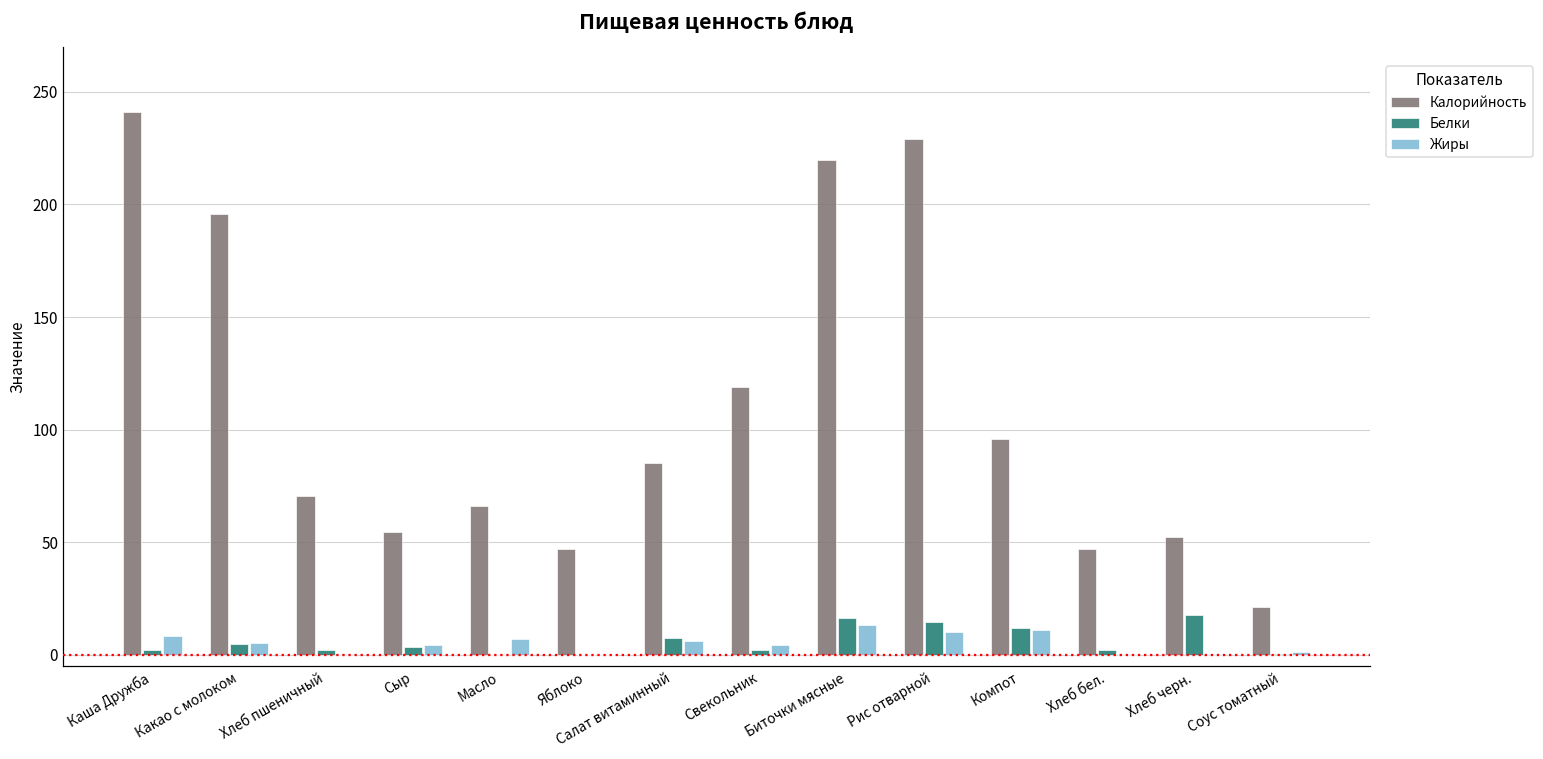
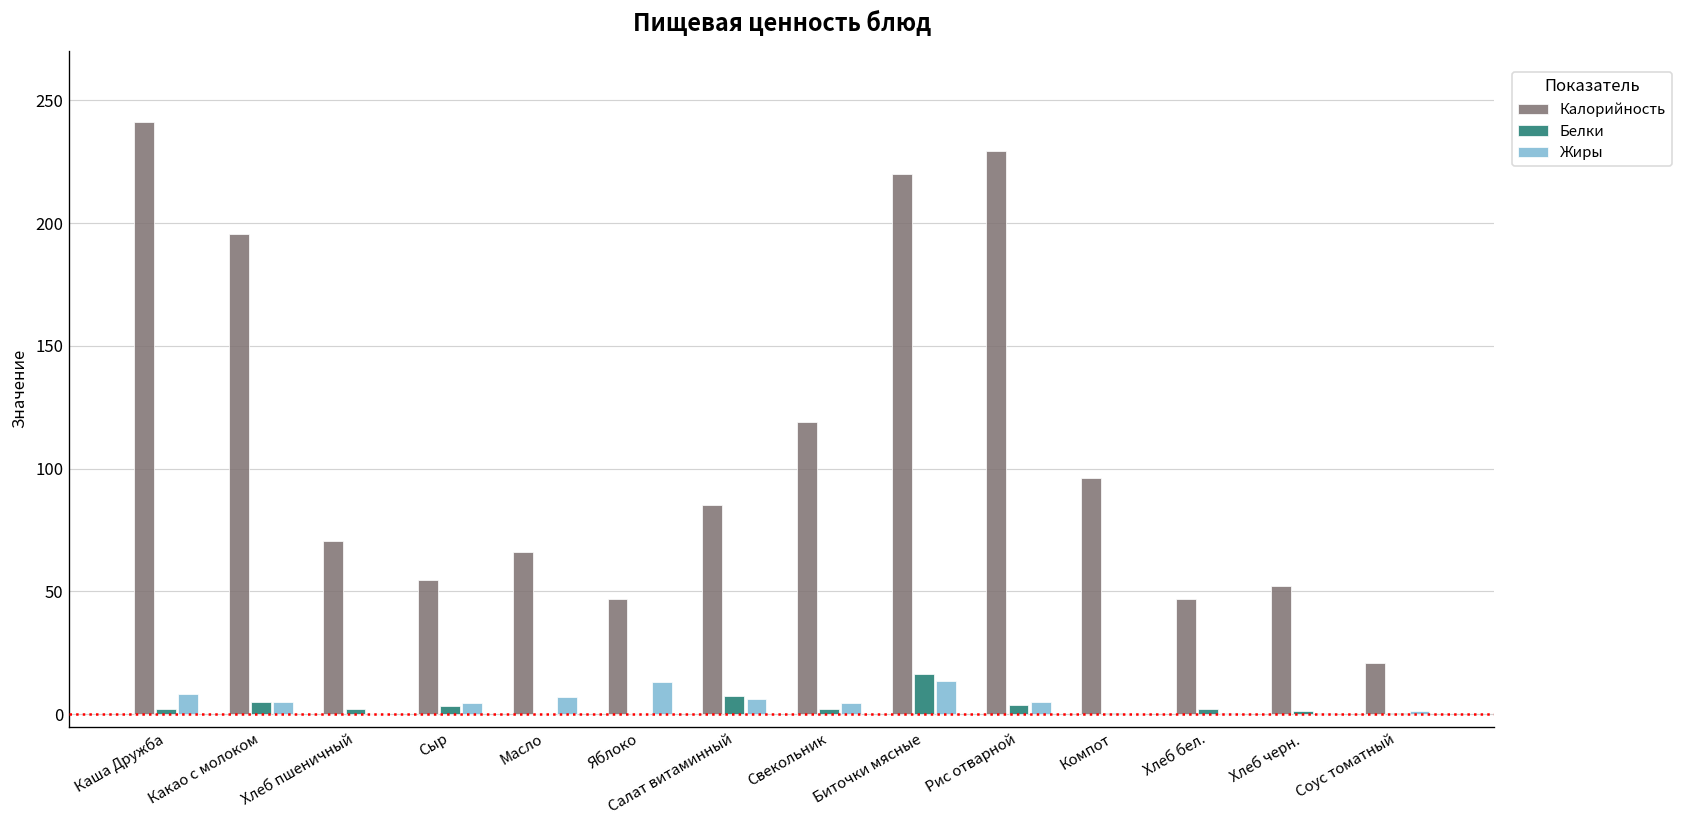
  {
    "Калорийность": {
      "Каша Дружба": 241,
      "Какао с молоком": 196,
      "Хлеб пшеничный": 71,
      "Сыр": 55,
      "Масло": 66,
      "Яблоко": 47,
      "Салат витаминный": 85,
      "Свекольник": 119,
      "Биточки мясные": 220,
      "Рис отварной": 229,
      "Компот": 96,
      "Хлеб бел.": 47,
      "Хлеб черн.": 52,
      "Соус томатный": 21
    },
    "Белки": {
      "Каша Дружба": 2,
      "Какао с молоком": 5,
      "Хлеб пшеничный": 2,
      "Сыр": 4,
      "Масло": 0,
      "Салат витаминный": 8,
      "Свекольник": 2,
      "Биточки мясные": 17,
-     "Рис отварной": 15,
-     "Компот": 12,
+     "Рис отварной": 4,
+     "Компот": 1,
      "Хлеб бел.": 2,
-     "Хлеб черн.": 18
+     "Хлеб черн.": 2
    },
    "Жиры": {
      "Каша Дружба": 8,
      "Какао с молоком": 5,
      "Сыр": 4,
      "Масло": 7,
-     "Яблоко": 0,
+     "Яблоко": 13,
      "Салат витаминный": 6,
      "Свекольник": 5,
      "Биточки мясные": 13,
-     "Рис отварной": 10,
-     "Компот": 11
+     "Рис отварной": 5,
+     "Компот": 0
    }
  }
